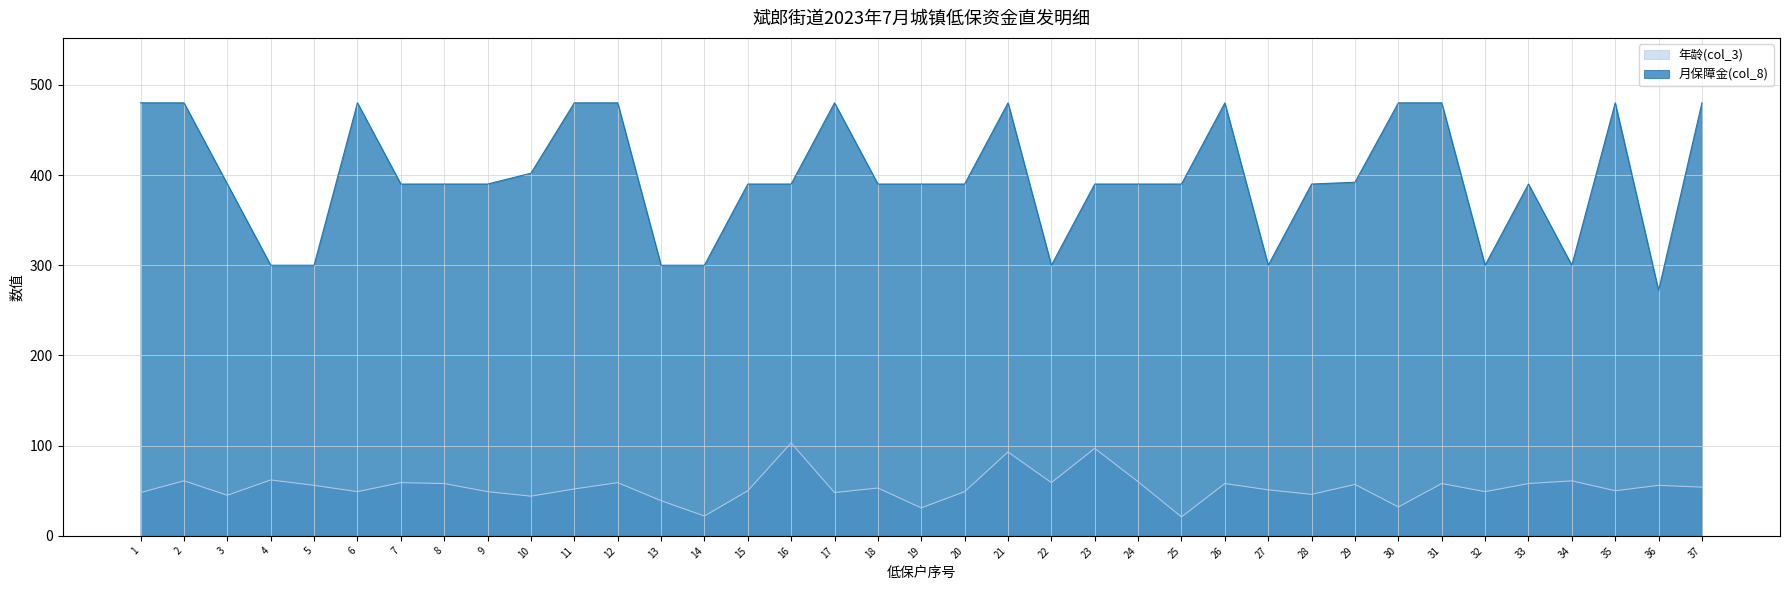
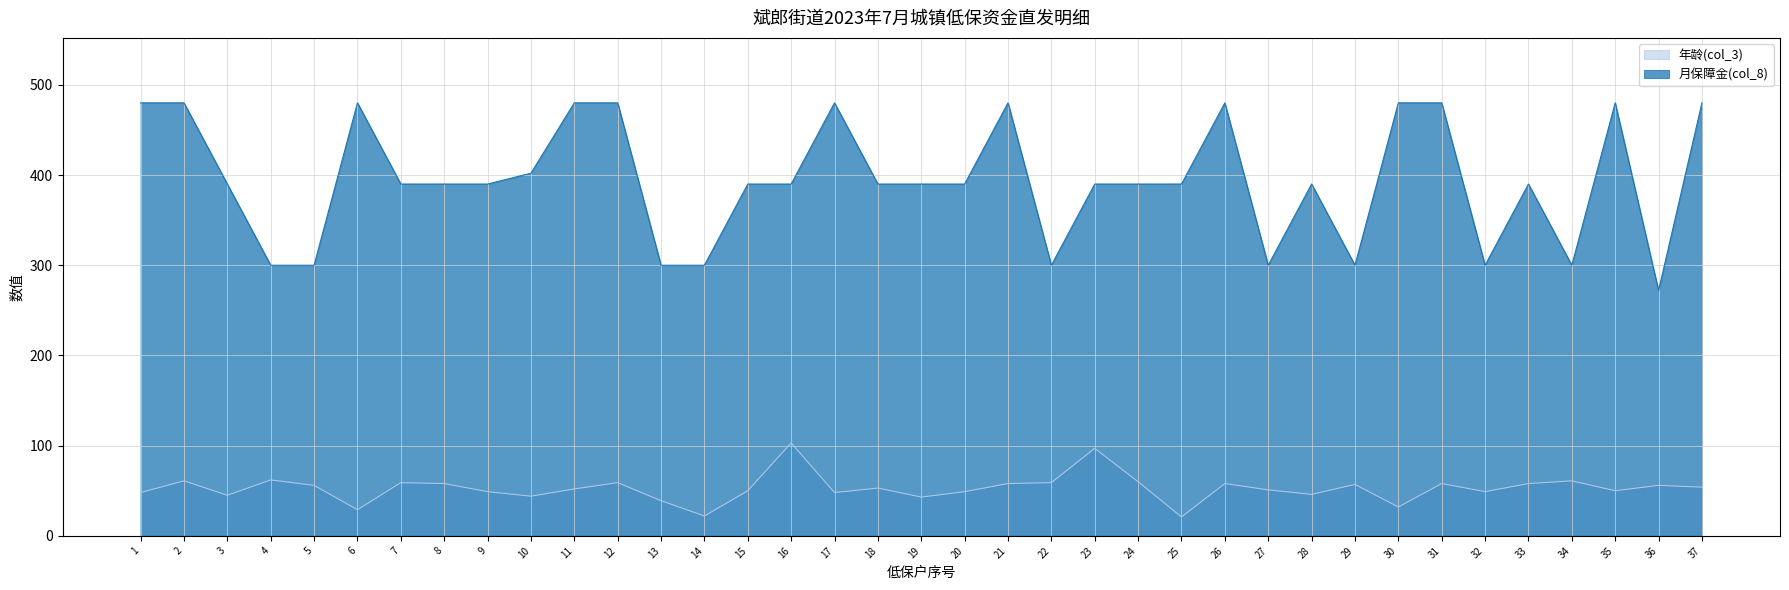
  {
    "年龄(col_3)": {
      "1": 50,
      "2": 60,
      "3": 50,
      "4": 60,
      "5": 60,
-     "6": 50,
+     "6": 30,
      "7": 60,
      "8": 60,
      "9": 50,
      "10": 40,
      "11": 50,
      "12": 60,
      "13": 40,
      "14": 20,
      "15": 50,
      "16": 100,
      "17": 50,
      "18": 50,
-     "19": 30,
+     "19": 40,
      "20": 50,
-     "21": 90,
+     "21": 60,
      "22": 60,
      "23": 100,
      "24": 60,
      "25": 20,
      "26": 60,
      "27": 50,
      "28": 50,
      "29": 60,
      "30": 30,
      "31": 60,
      "32": 50,
      "33": 60,
      "34": 60,
      "35": 50,
      "36": 60,
      "37": 50
    },
    "月保障金(col_8)": {
      "1": 480,
      "2": 480,
      "3": 390,
      "4": 300,
      "5": 300,
      "6": 480,
      "7": 390,
      "8": 390,
      "9": 390,
      "10": 400,
      "11": 480,
      "12": 480,
      "13": 300,
      "14": 300,
      "15": 390,
      "16": 390,
      "17": 480,
      "18": 390,
      "19": 390,
      "20": 390,
      "21": 480,
      "22": 300,
      "23": 390,
      "24": 390,
      "25": 390,
      "26": 480,
      "27": 300,
      "28": 390,
-     "29": 390,
+     "29": 300,
      "30": 480,
      "31": 480,
      "32": 300,
      "33": 390,
      "34": 300,
      "35": 480,
      "36": 270,
      "37": 480
    }
  }
